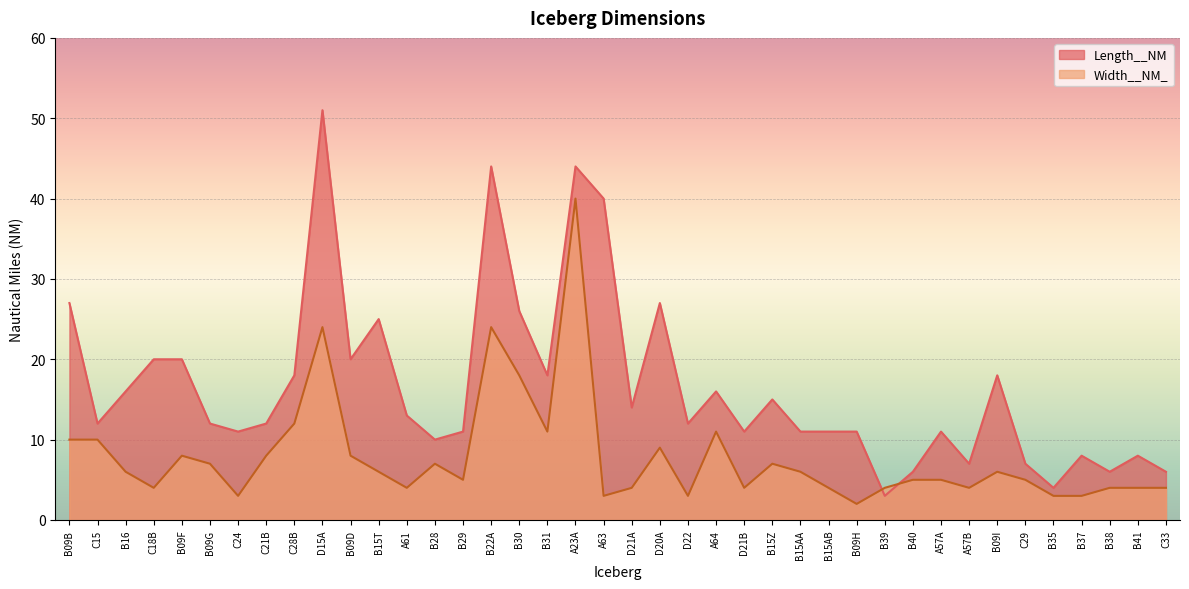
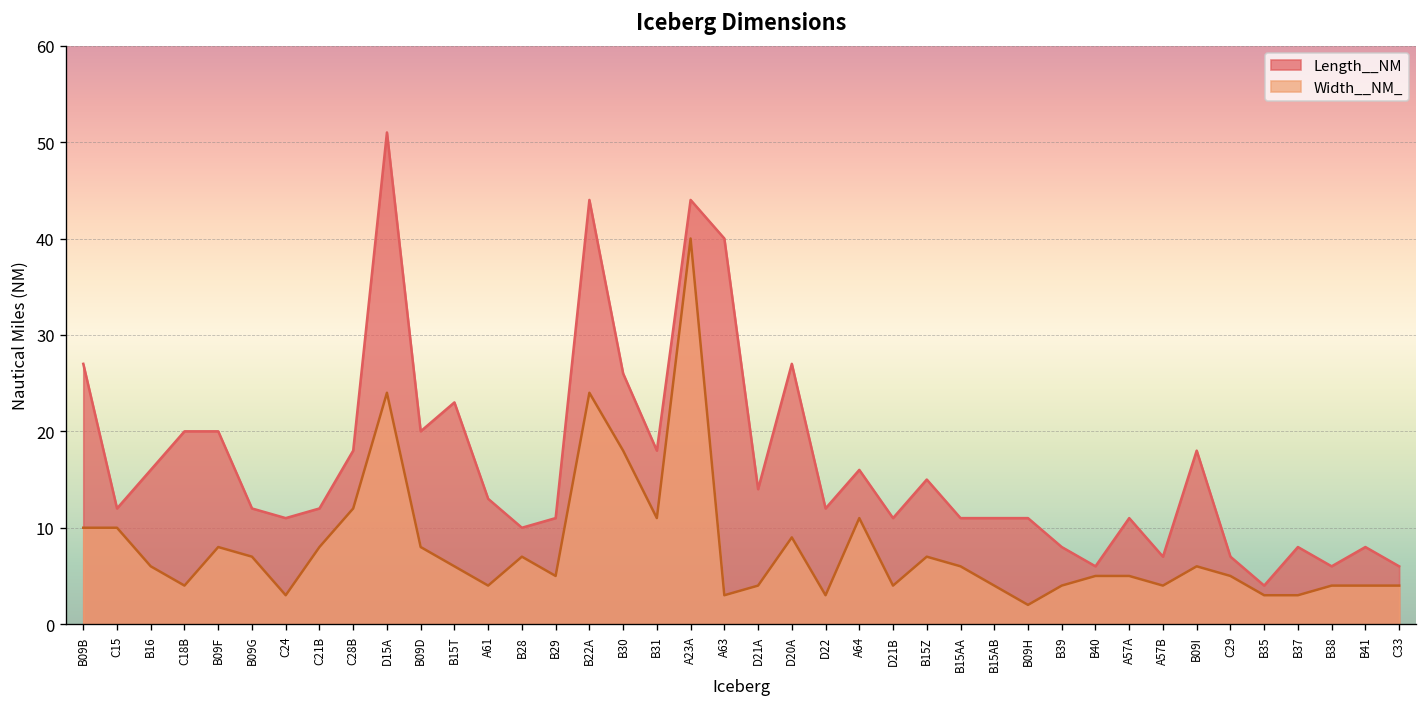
  {
    "Length__NM": {
      "B09B": 27,
      "C15": 12,
      "B16": 16,
      "C18B": 20,
      "B09F": 20,
      "B09G": 12,
      "C24": 11,
      "C21B": 12,
      "C28B": 18,
      "D15A": 51,
      "B09D": 20,
-     "B15T": 25,
+     "B15T": 23,
      "A61": 13,
      "B28": 10,
      "B29": 11,
      "B22A": 44,
      "B30": 26,
      "B31": 18,
      "A23A": 44,
      "A63": 40,
      "D21A": 14,
      "D20A": 27,
      "D22": 12,
      "A64": 16,
      "D21B": 11,
      "B15Z": 15,
      "B15AA": 11,
      "B15AB": 11,
      "B09H": 11,
-     "B39": 3,
+     "B39": 8,
      "B40": 6,
      "A57A": 11,
      "A57B": 7,
      "B09I": 18,
      "C29": 7,
      "B35": 4,
      "B37": 8,
      "B38": 6,
      "B41": 8,
      "C33": 6
    },
    "Width__NM_": {
      "B09B": 10,
      "C15": 10,
      "B16": 6,
      "C18B": 4,
      "B09F": 8,
      "B09G": 7,
      "C24": 3,
      "C21B": 8,
      "C28B": 12,
      "D15A": 24,
      "B09D": 8,
      "B15T": 6,
      "A61": 4,
      "B28": 7,
      "B29": 5,
      "B22A": 24,
      "B30": 18,
      "B31": 11,
      "A23A": 40,
      "A63": 3,
      "D21A": 4,
      "D20A": 9,
      "D22": 3,
      "A64": 11,
      "D21B": 4,
      "B15Z": 7,
      "B15AA": 6,
      "B15AB": 4,
      "B09H": 2,
      "B39": 4,
      "B40": 5,
      "A57A": 5,
      "A57B": 4,
      "B09I": 6,
      "C29": 5,
      "B35": 3,
      "B37": 3,
      "B38": 4,
      "B41": 4,
      "C33": 4
    }
  }
